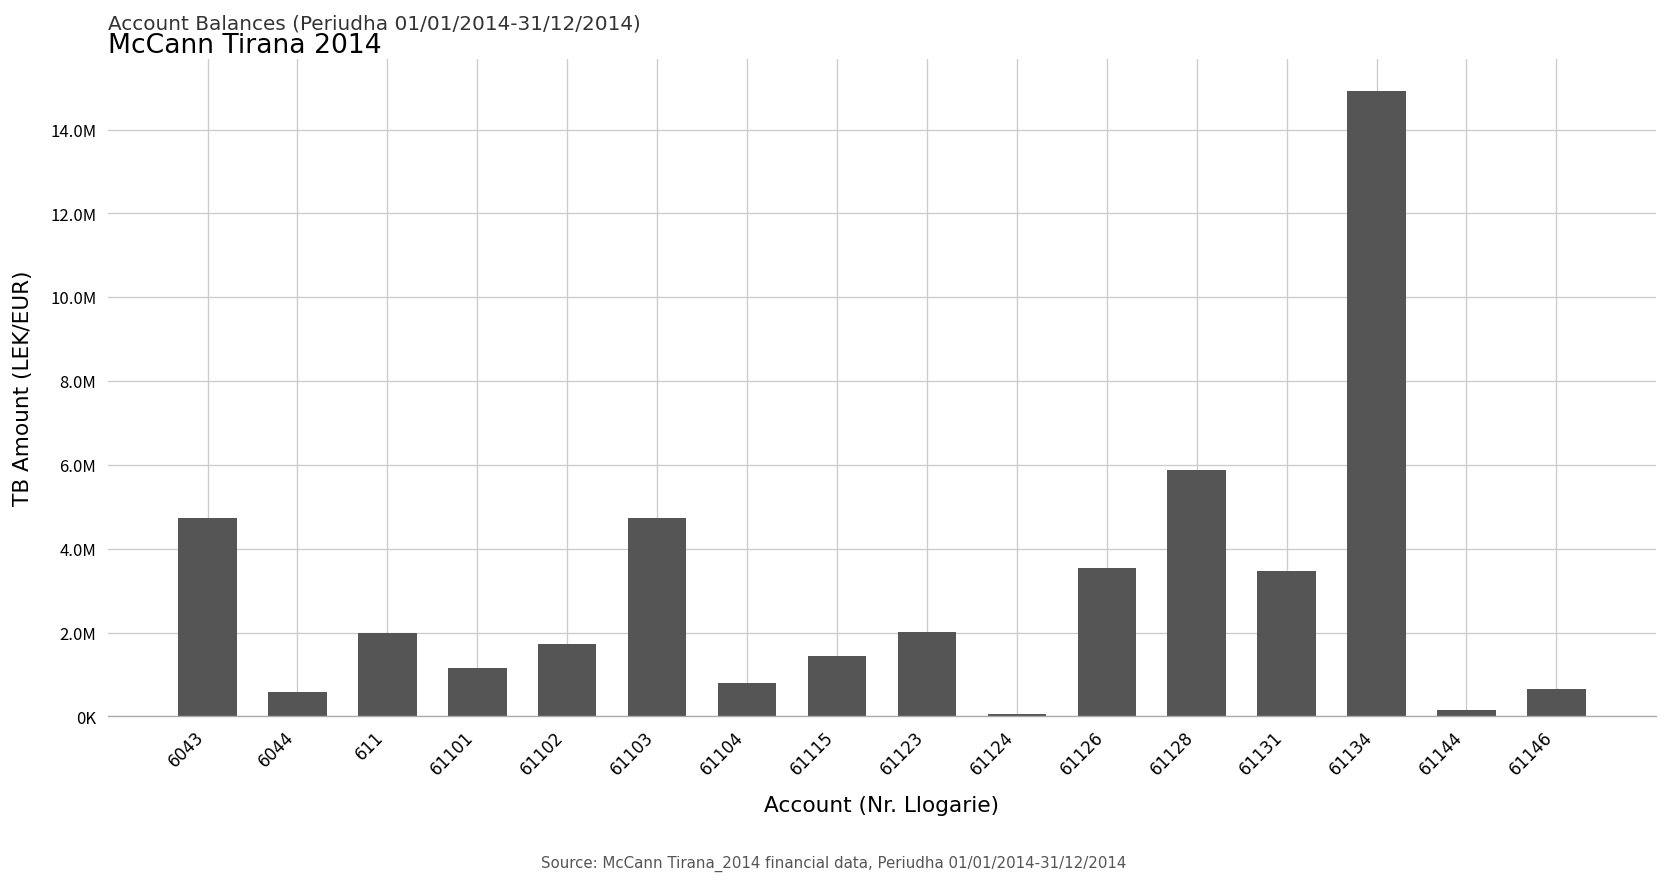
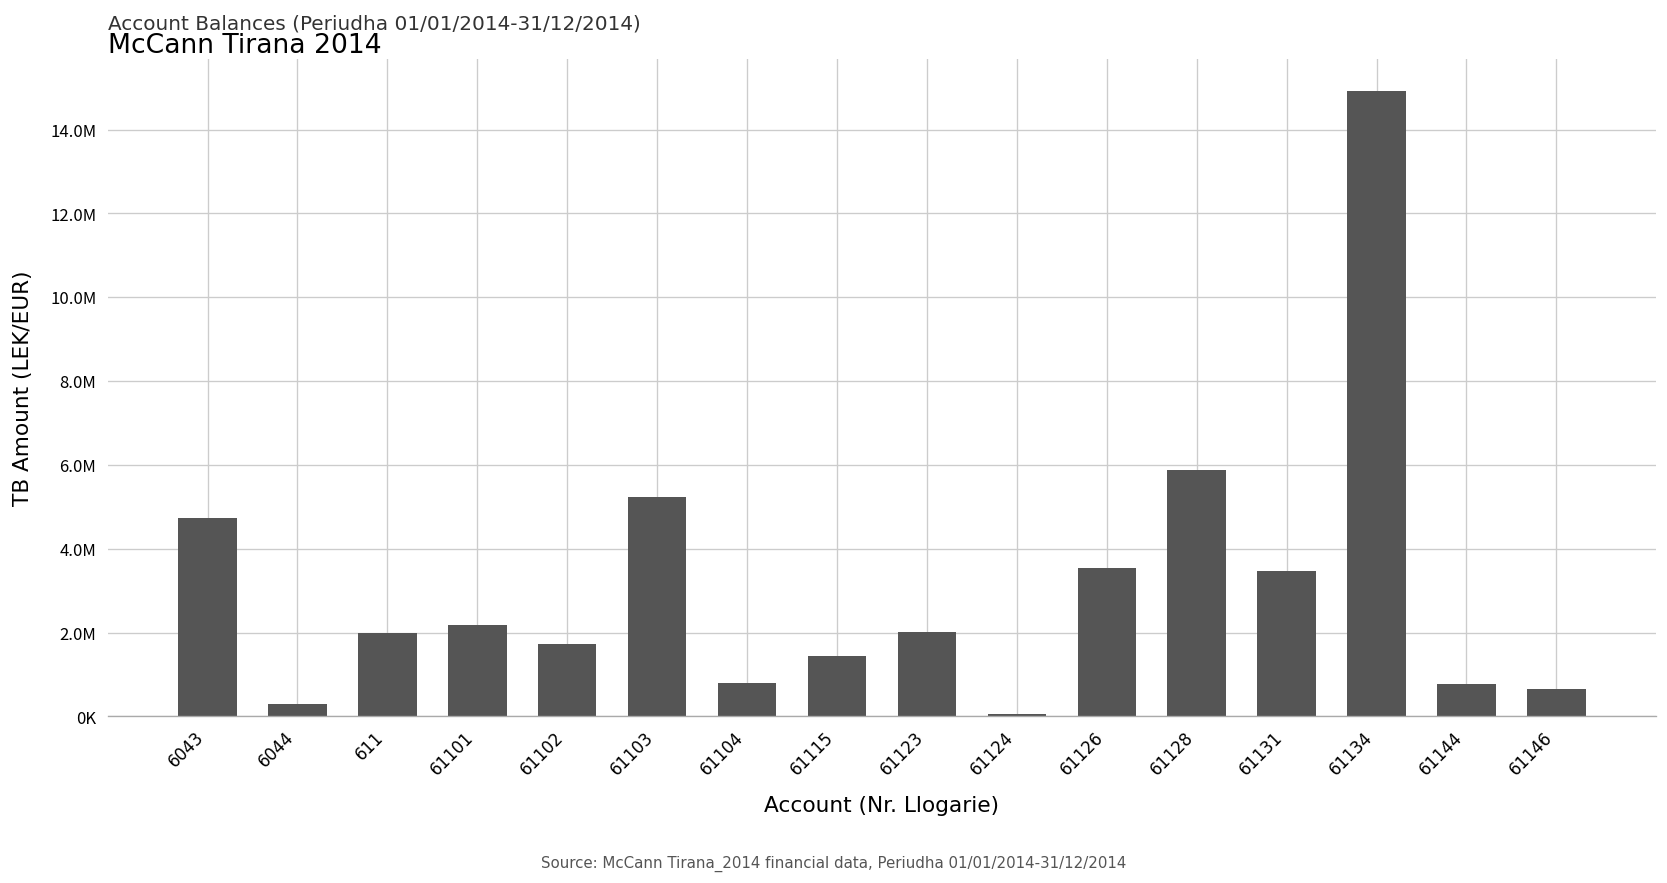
  {
    "6043": 4700000,
-   "6044": 600000,
+   "6044": 300000,
    "611": 2000000,
-   "61101": 1100000,
+   "61101": 2200000,
    "61102": 1700000,
-   "61103": 4700000,
+   "61103": 5200000,
    "61104": 800000,
    "61115": 1400000,
    "61123": 2000000,
    "61126": 3500000,
    "61128": 5900000,
    "61131": 3500000,
    "61134": 14900000,
-   "61144": 200000,
+   "61144": 800000,
    "61146": 700000
  }
